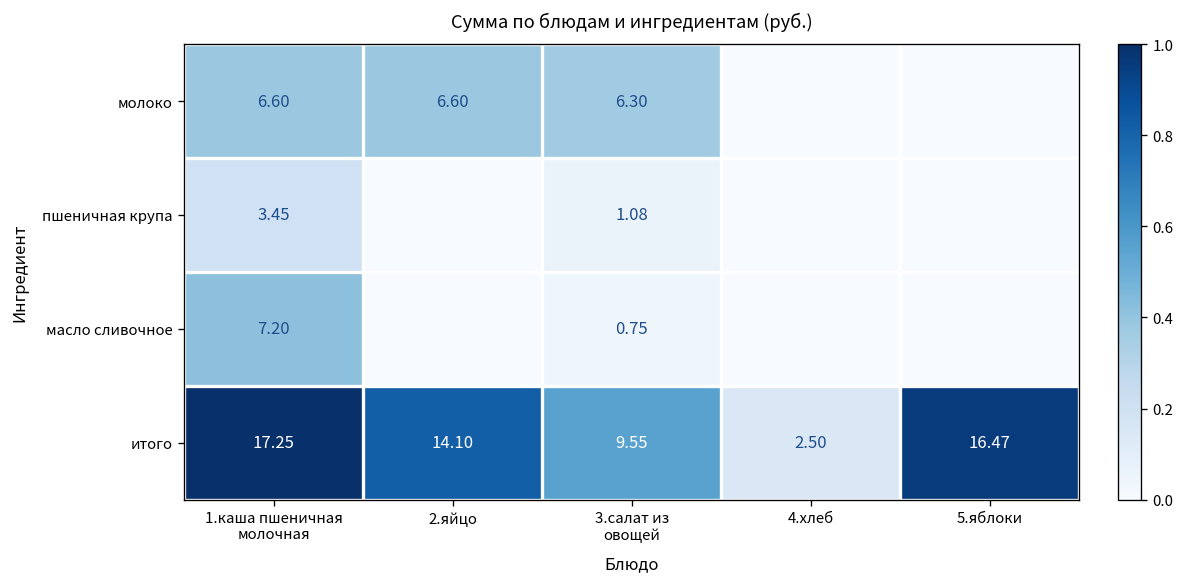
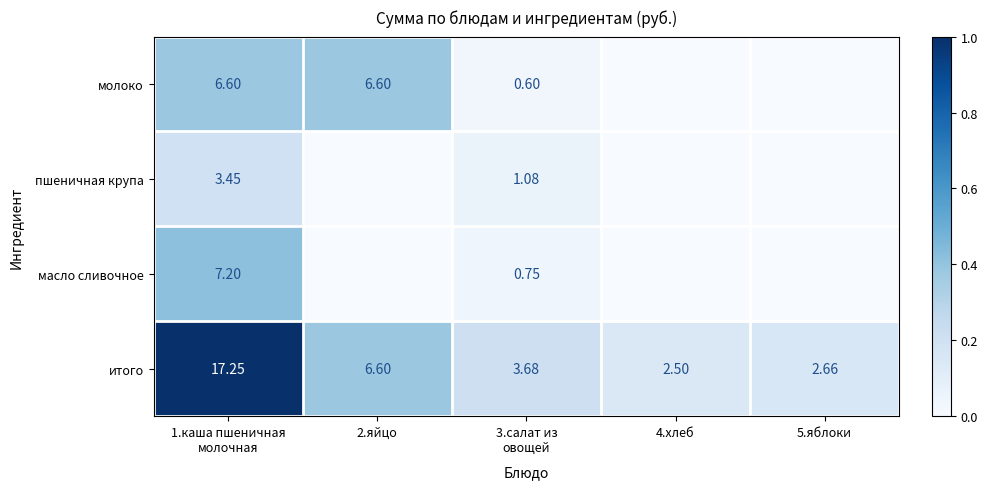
  {
    "молоко": {
      "1.каша пшеничная молочная": 6.60,
      "2.яйцо": 6.60,
-     "3.салат из овощей": 6.30
+     "3.салат из овощей": 0.60
    },
    "пшеничная крупа": {
      "1.каша пшеничная молочная": 3.45,
      "3.салат из овощей": 1.08
    },
    "масло сливочное": {
      "1.каша пшеничная молочная": 7.20,
      "3.салат из овощей": 0.75
    },
    "итого": {
      "1.каша пшеничная молочная": 17.25,
-     "2.яйцо": 14.10,
-     "3.салат из овощей": 9.55,
+     "2.яйцо": 6.60,
+     "3.салат из овощей": 3.68,
      "4.хлеб": 2.50,
-     "5.яблоки": 16.47
+     "5.яблоки": 2.66
    }
  }
